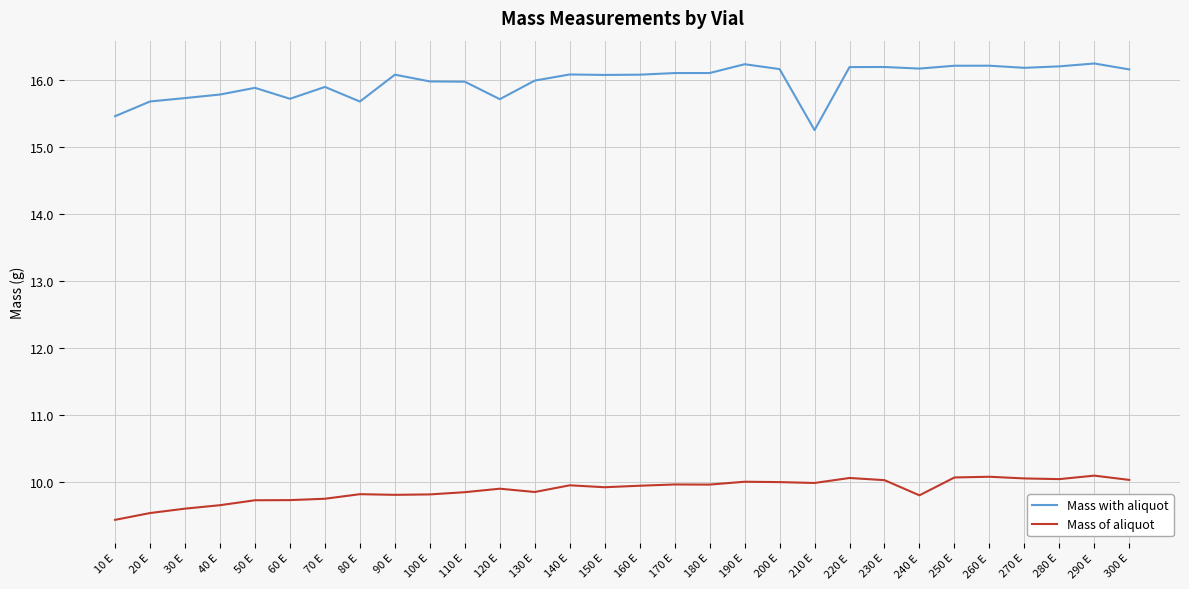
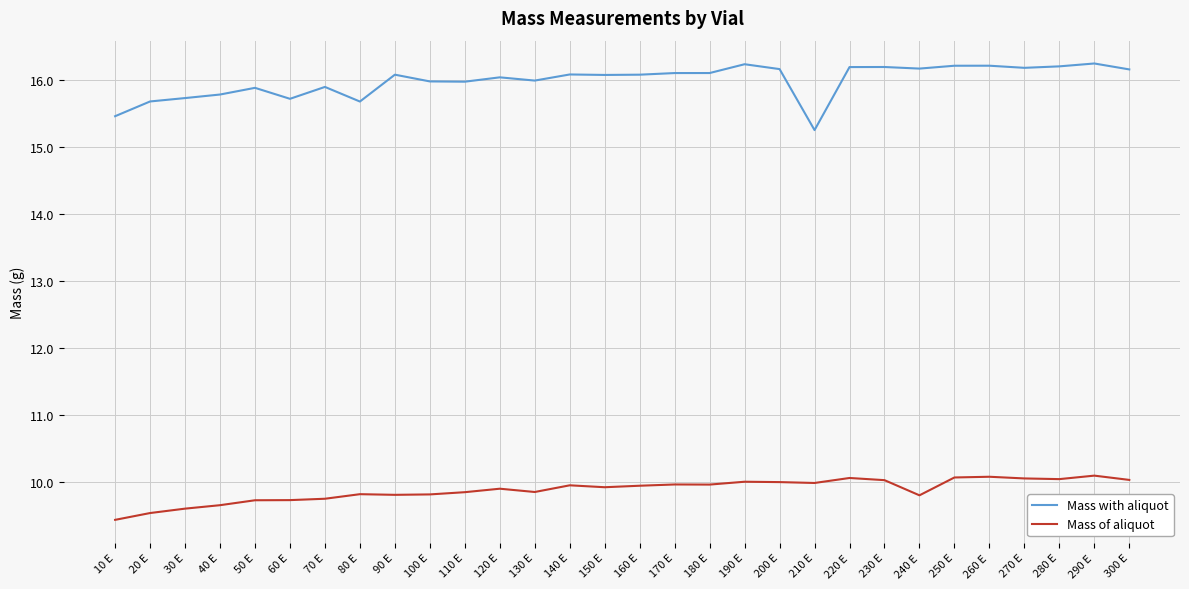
  {
    "Mass with aliquot": {
      "10 E": 15.5,
      "20 E": 15.7,
      "30 E": 15.7,
      "40 E": 15.8,
      "50 E": 15.9,
      "60 E": 15.7,
      "70 E": 15.9,
      "80 E": 15.7,
      "90 E": 16.1,
      "100 E": 16.0,
      "110 E": 16.0,
-     "120 E": 15.7,
+     "120 E": 16.0,
      "130 E": 16.0,
      "140 E": 16.1,
      "150 E": 16.1,
      "160 E": 16.1,
      "170 E": 16.1,
      "180 E": 16.1,
      "190 E": 16.2,
      "200 E": 16.2,
      "210 E": 15.3,
      "220 E": 16.2,
      "230 E": 16.2,
      "240 E": 16.2,
      "250 E": 16.2,
      "260 E": 16.2,
      "270 E": 16.2,
      "280 E": 16.2,
      "290 E": 16.2,
      "300 E": 16.2
    },
    "Mass of aliquot": {
      "10 E": 9.4,
      "20 E": 9.5,
      "30 E": 9.6,
      "40 E": 9.7,
      "50 E": 9.7,
      "60 E": 9.7,
      "70 E": 9.8,
      "80 E": 9.8,
      "90 E": 9.8,
      "100 E": 9.8,
      "110 E": 9.8,
      "120 E": 9.9,
      "130 E": 9.9,
      "140 E": 10.0,
      "150 E": 9.9,
      "160 E": 9.9,
      "170 E": 10.0,
      "180 E": 10.0,
      "190 E": 10.0,
      "200 E": 10.0,
      "210 E": 10.0,
      "220 E": 10.1,
      "230 E": 10.0,
      "240 E": 9.8,
      "250 E": 10.1,
      "260 E": 10.1,
      "270 E": 10.1,
      "280 E": 10.0,
      "290 E": 10.1,
      "300 E": 10.0
    }
  }
